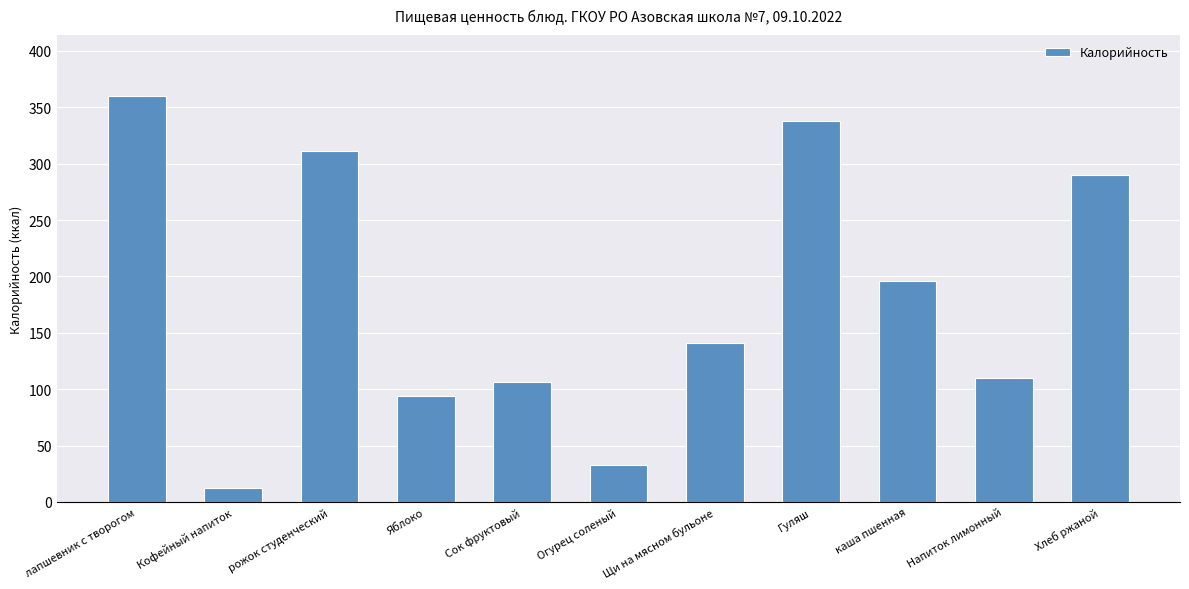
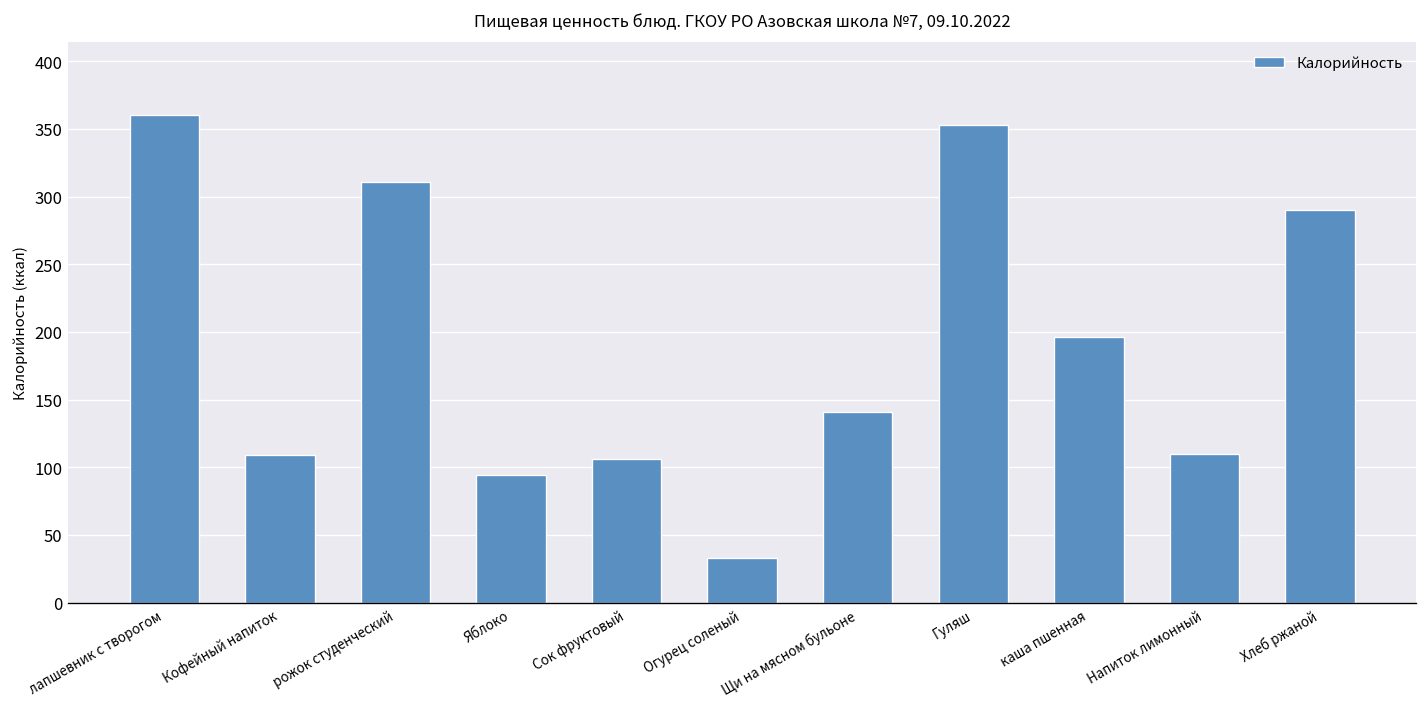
  {
    "лапшевник с творогом": 360,
-   "Кофейный напиток": 12,
+   "Кофейный напиток": 109,
    "рожок студенческий": 311,
    "Яблоко": 94,
    "Сок фруктовый": 106,
    "Огурец соленый": 33,
    "Щи на мясном бульоне": 141,
-   "Гуляш": 338,
+   "Гуляш": 353,
    "каша пшенная": 196,
    "Напиток лимонный": 110,
    "Хлеб ржаной": 290
  }
